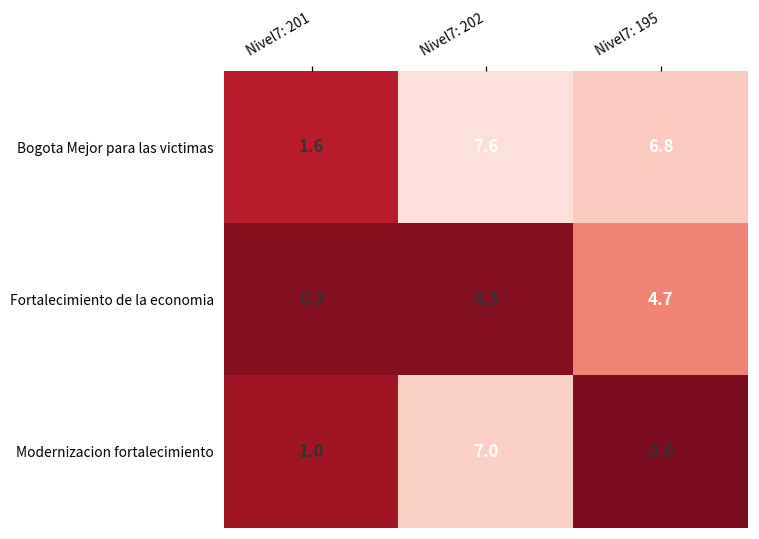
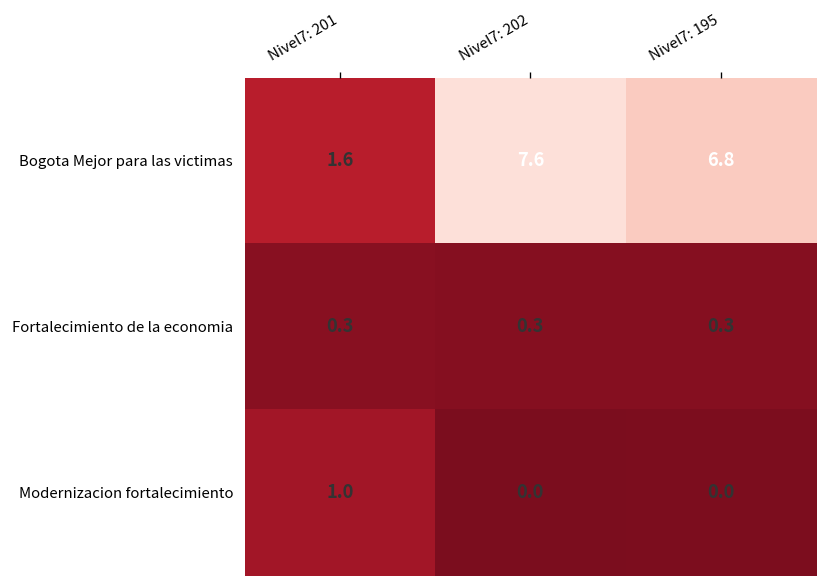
  {
    "Bogota Mejor para las victimas": {
      "Nivel7: 201": 1.6,
      "Nivel7: 195": 6.8
    },
    "Fortalecimiento de la economia": {
      "Nivel7: 201": 0.3,
      "Nivel7: 202": 0.3,
-     "Nivel7: 195": 4.7
+     "Nivel7: 195": 0.3
    },
    "Modernizacion fortalecimiento": {
      "Nivel7: 201": 1.0,
-     "Nivel7: 202": 7.0,
+     "Nivel7: 202": 0.0,
      "Nivel7: 195": 0.0
    }
  }
